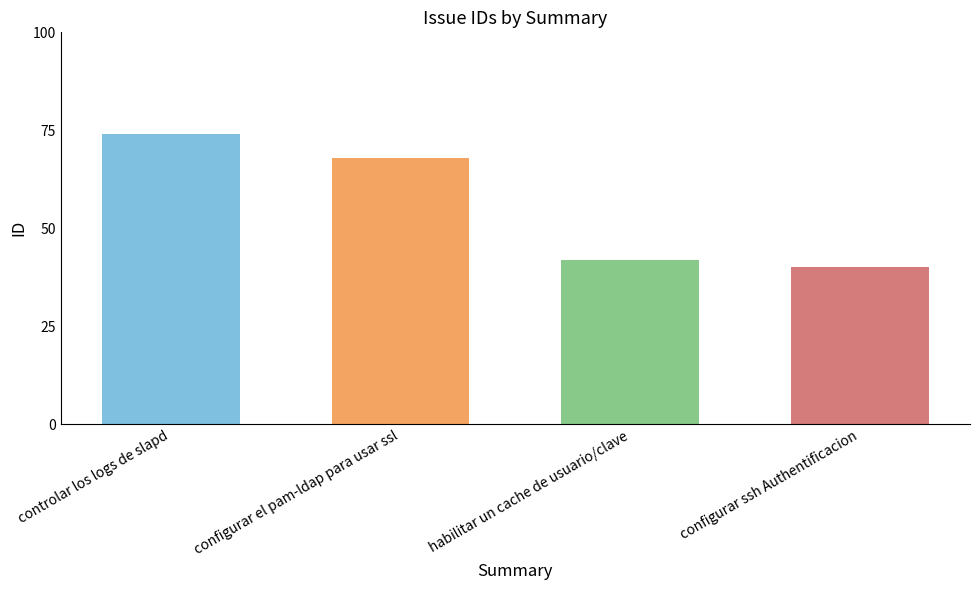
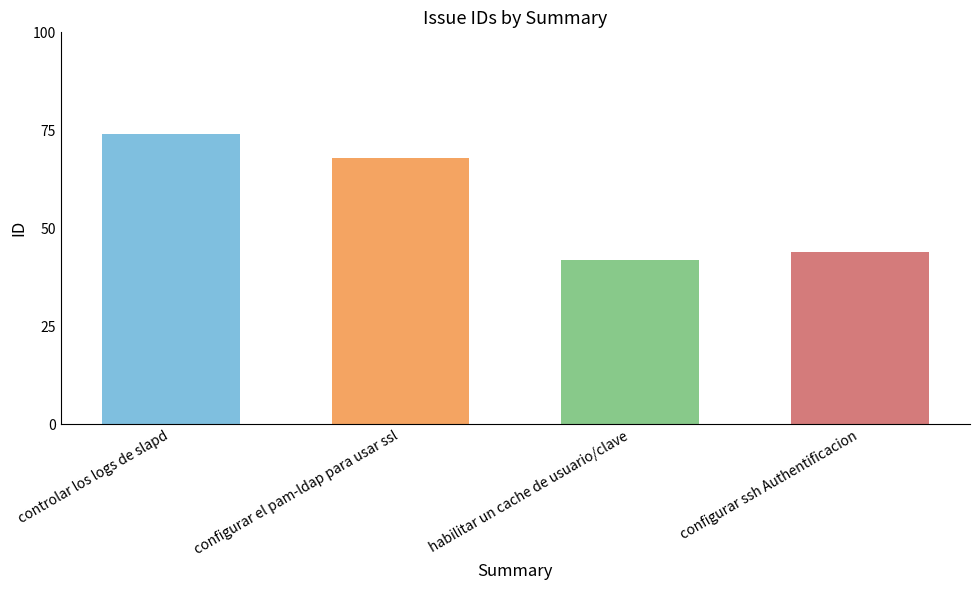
  {
    "controlar los logs de slapd": 74,
    "configurar el pam-ldap para usar ssl": 68,
    "habilitar un cache de usuario/clave": 42,
-   "configurar ssh Authentificacion": 40
+   "configurar ssh Authentificacion": 44
  }
